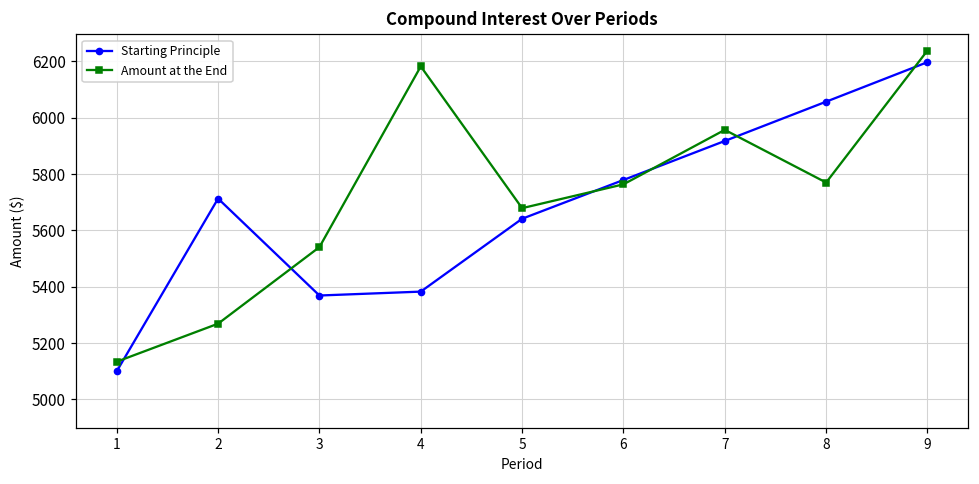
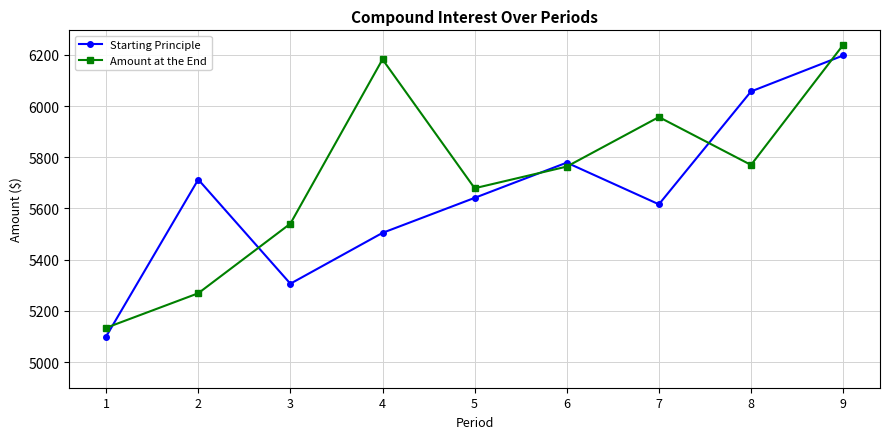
  {
    "Starting Principle": {
      "1": 5100,
      "2": 5710,
-     "3": 5370,
-     "4": 5380,
+     "3": 5310,
+     "4": 5500,
      "5": 5640,
      "6": 5780,
-     "7": 5920,
+     "7": 5620,
      "8": 6060,
      "9": 6200
    },
    "Amount at the End": {
      "1": 5130,
      "2": 5270,
      "3": 5540,
      "4": 6180,
      "5": 5680,
      "6": 5760,
      "7": 5960,
      "8": 5770,
      "9": 6240
    }
  }
